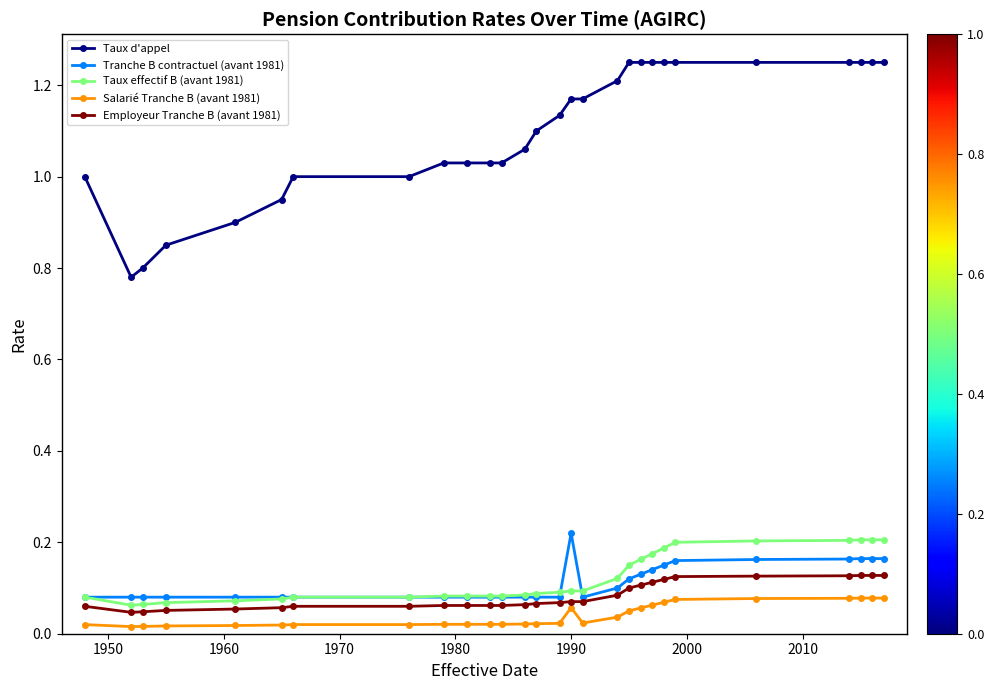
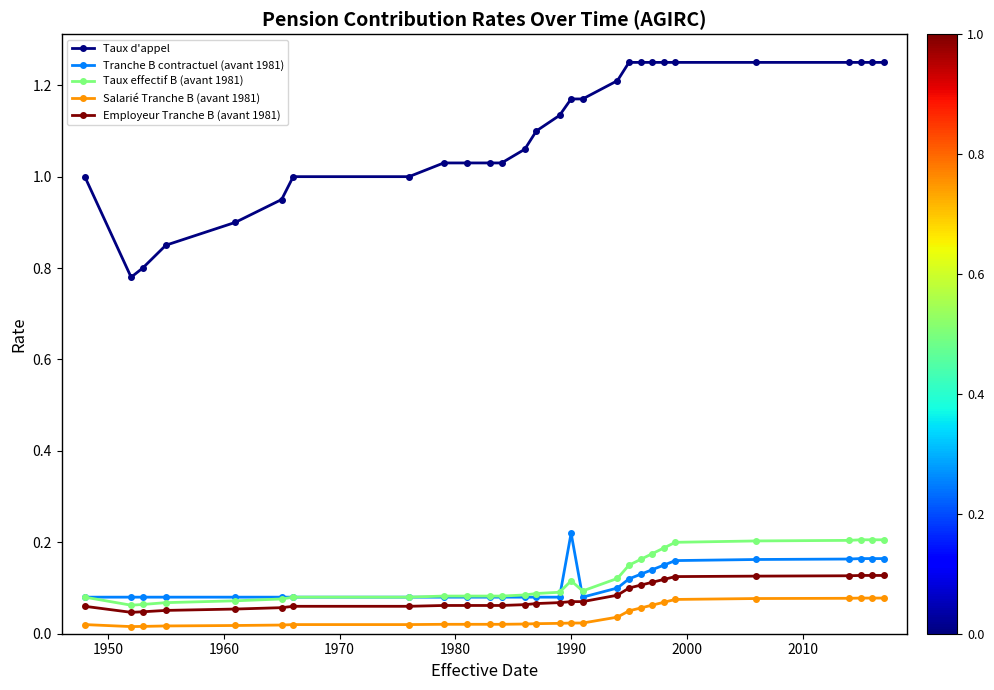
  {
    "Taux d'appel": {
      "1990": 1.17
    },
    "Tranche B contractuel (avant 1981)": {
      "1990": 0.22
    },
    "Taux effectif B (avant 1981)": {
-     "1990": 0.09
+     "1990": 0.12
    },
    "Salarié Tranche B (avant 1981)": {
-     "1990": 0.06
+     "1990": 0.02
    },
    "Employeur Tranche B (avant 1981)": {
      "1990": 0.07
    }
  }
